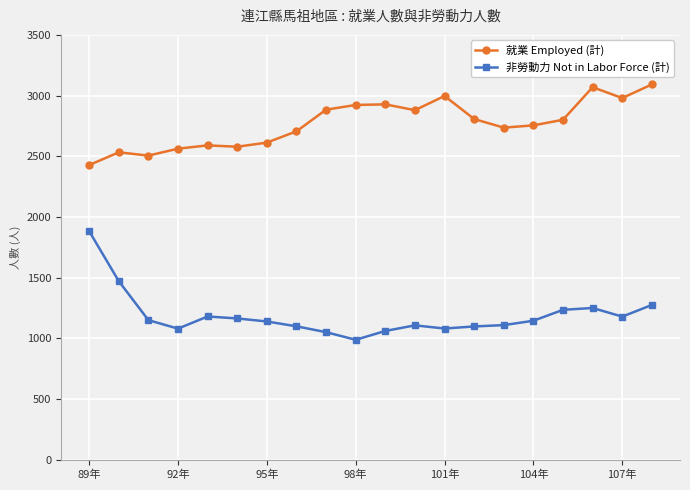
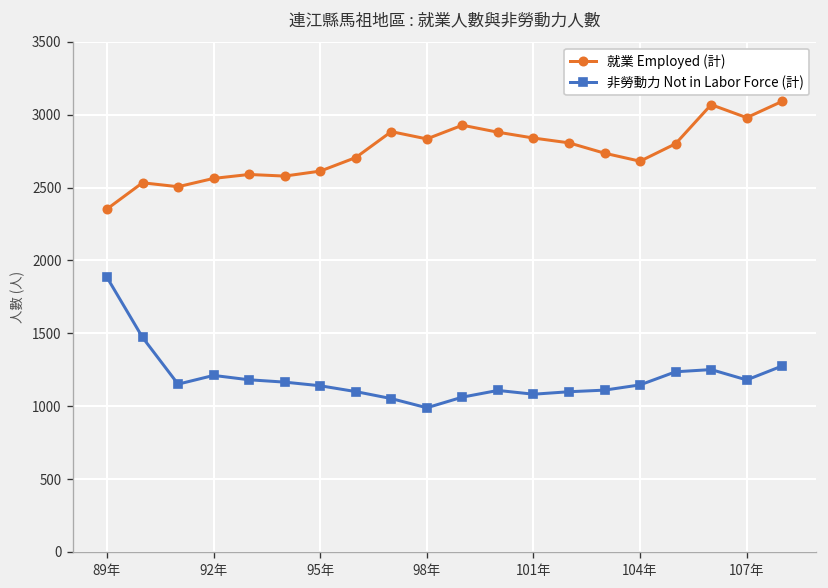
  {
    "就業 Employed (計)": {
-     "89年": 2430,
+     "89年": 2350,
      "92年": 2560,
      "95年": 2610,
-     "98年": 2920,
-     "101年": 3000,
-     "104年": 2760,
+     "98年": 2830,
+     "101年": 2840,
+     "104年": 2680,
      "107年": 2980
    },
    "非勞動力 Not in Labor Force (計)": {
      "89年": 1880,
-     "92年": 1080,
+     "92年": 1210,
      "95年": 1140,
      "98年": 990,
      "101年": 1080,
      "104年": 1150,
      "107年": 1180
    }
  }
